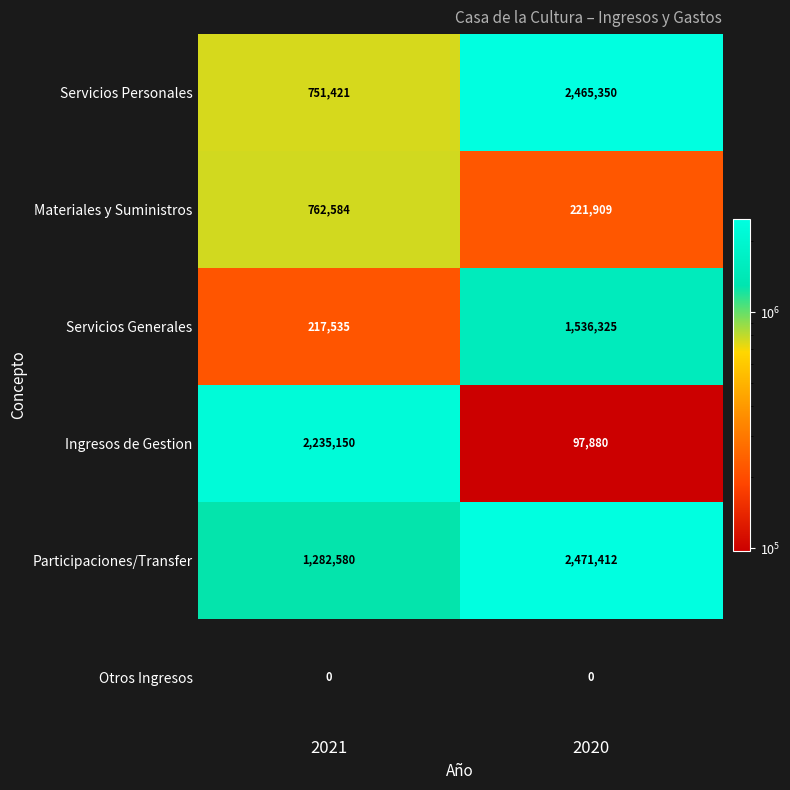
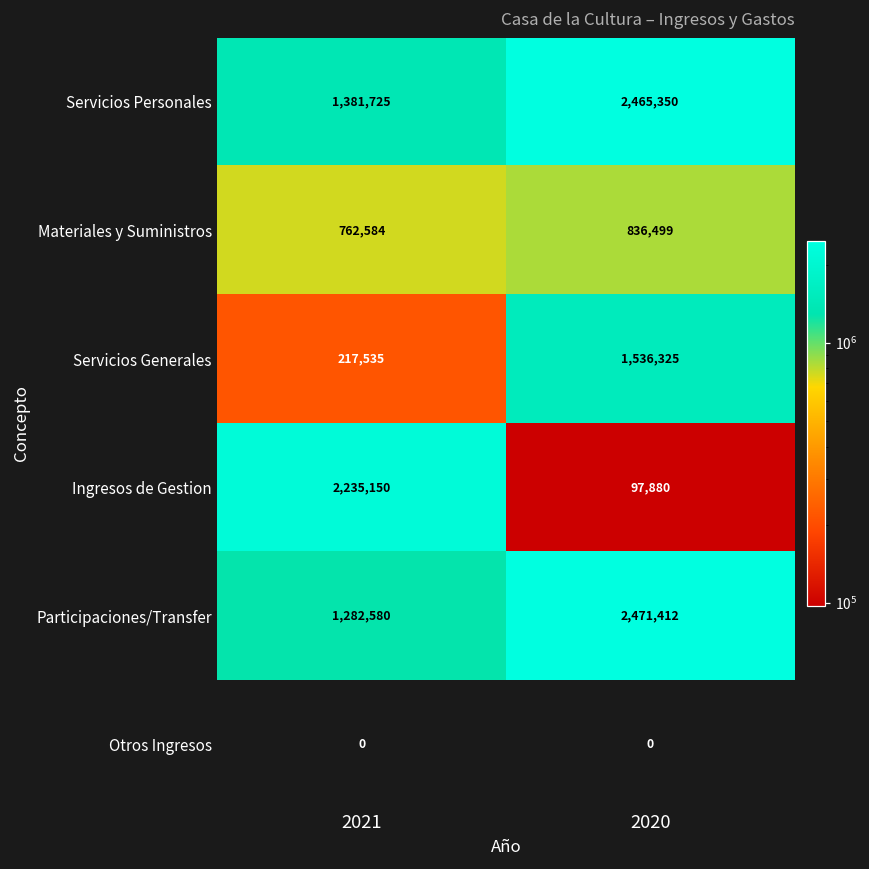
  {
    "Servicios Personales": {
-     "2021": "751,421",
+     "2021": "1,381,725",
      "2020": "2,465,350"
    },
    "Materiales y Suministros": {
      "2021": "762,584",
-     "2020": "221,909"
+     "2020": "836,499"
    },
    "Servicios Generales": {
      "2021": "217,535",
      "2020": "1,536,325"
    },
    "Ingresos de Gestion": {
      "2021": "2,235,150",
      "2020": "97,880"
    },
    "Participaciones/Transfer": {
      "2021": "1,282,580",
      "2020": "2,471,412"
    },
    "Otros Ingresos": {
      "2021": "0",
      "2020": "0"
    }
  }
